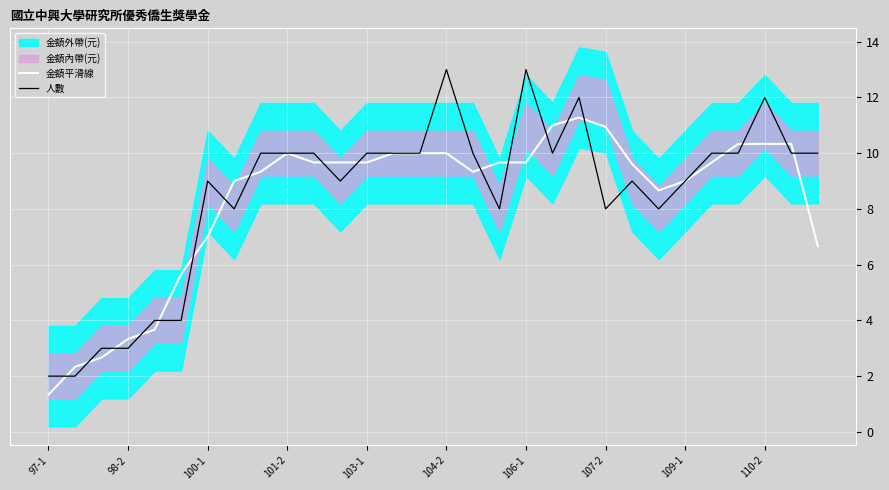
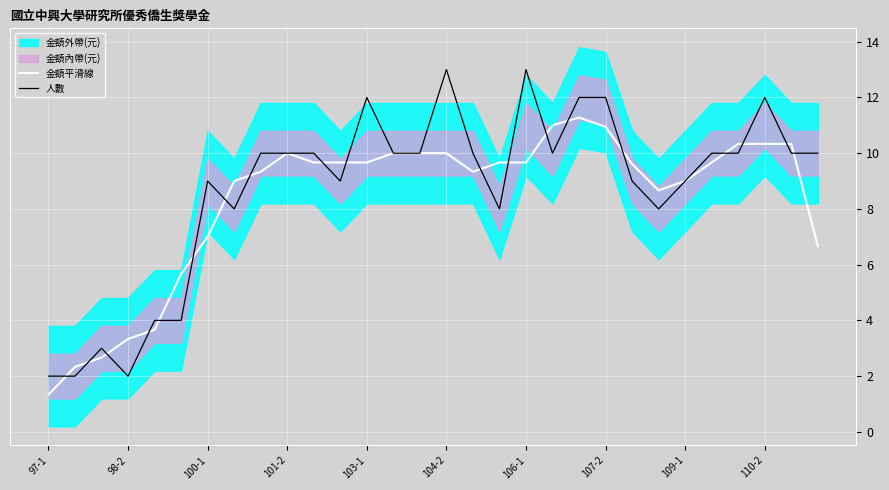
  {
    "金額平滑線": {
      "97-1": 1.3,
      "98-2": 3.3,
      "100-1": 7,
      "103-1": 9.7,
      "104-2": 10,
      "106-1": 9.7,
      "107-2": 11,
      "110-2": 10.3
    },
    "人數": {
      "97-1": 2,
-     "98-2": 3,
+     "98-2": 2,
      "100-1": 9,
-     "103-1": 10,
+     "103-1": 12,
      "104-2": 13,
      "106-1": 13,
-     "107-2": 8,
+     "107-2": 12,
      "110-2": 12
    }
  }
